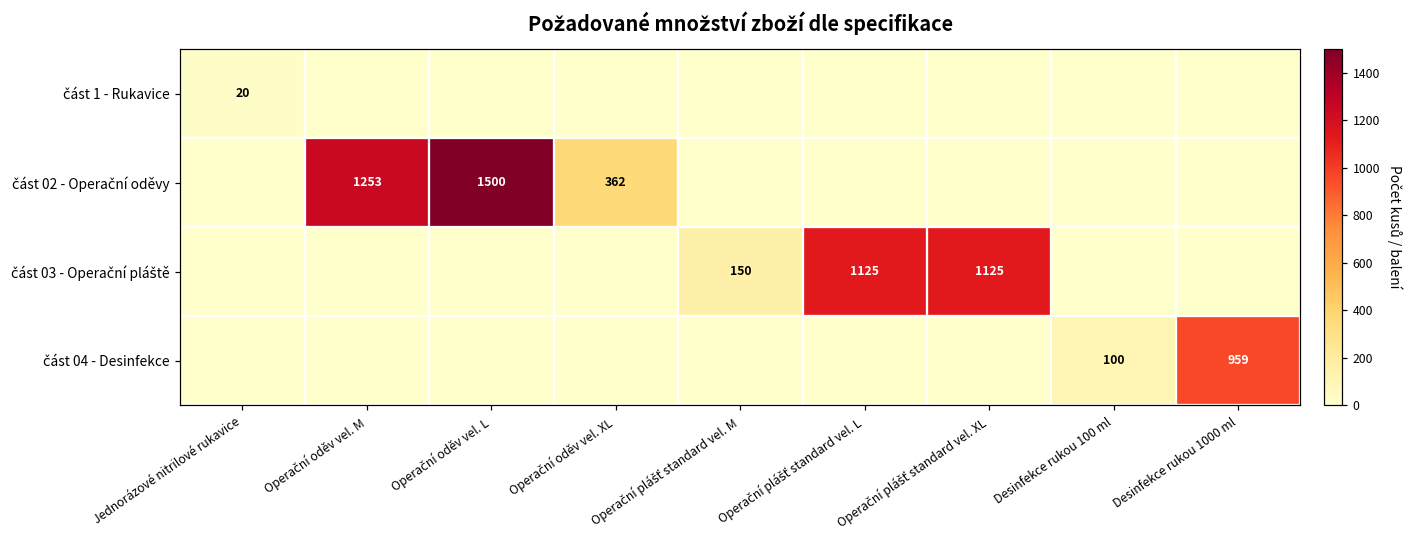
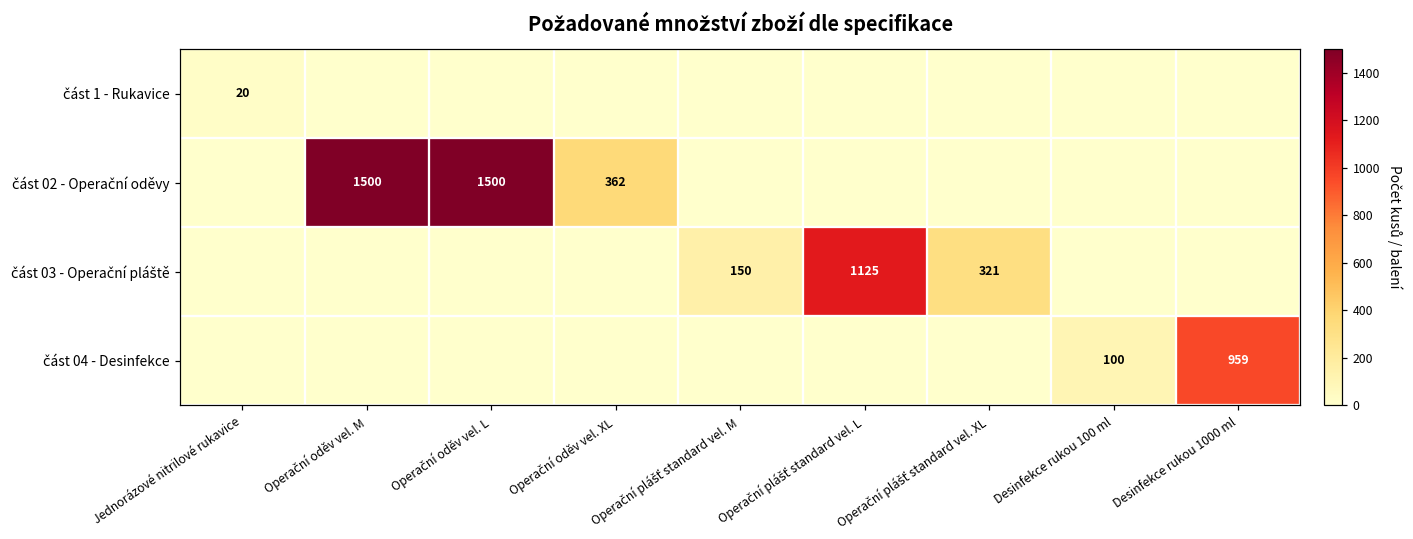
  {
    "část 1 - Rukavice": {
      "Jednorázové nitrilové rukavice": 20
    },
    "část 02 - Operační oděvy": {
-     "Operační oděv vel. M": 1253,
+     "Operační oděv vel. M": 1500,
      "Operační oděv vel. L": 1500,
      "Operační oděv vel. XL": 362
    },
    "část 03 - Operační pláště": {
      "Operační plášť standard vel. M": 150,
      "Operační plášť standard vel. L": 1125,
-     "Operační plášť standard vel. XL": 1125
+     "Operační plášť standard vel. XL": 321
    },
    "část 04 - Desinfekce": {
      "Desinfekce rukou 100 ml": 100,
      "Desinfekce rukou 1000 ml": 959
    }
  }
